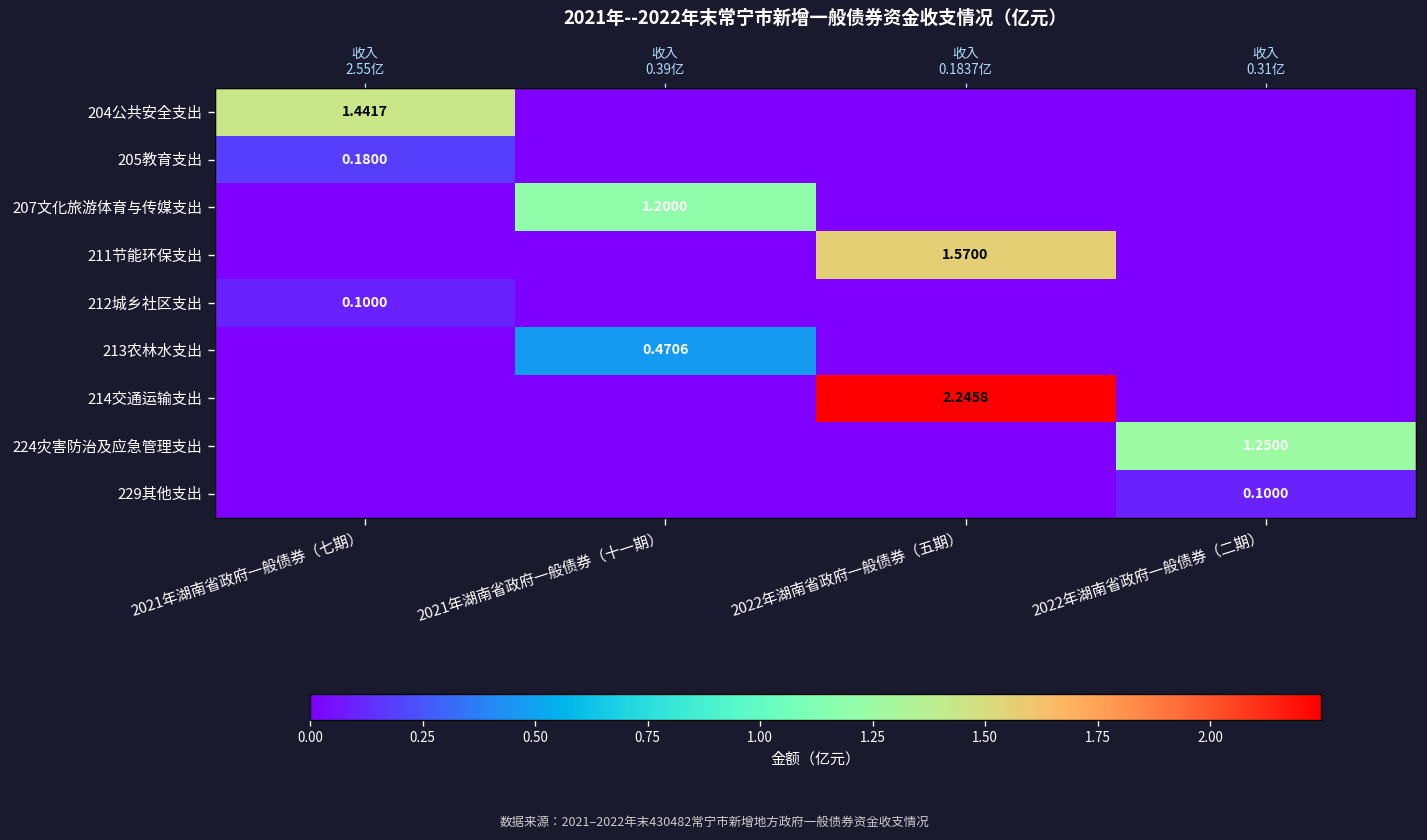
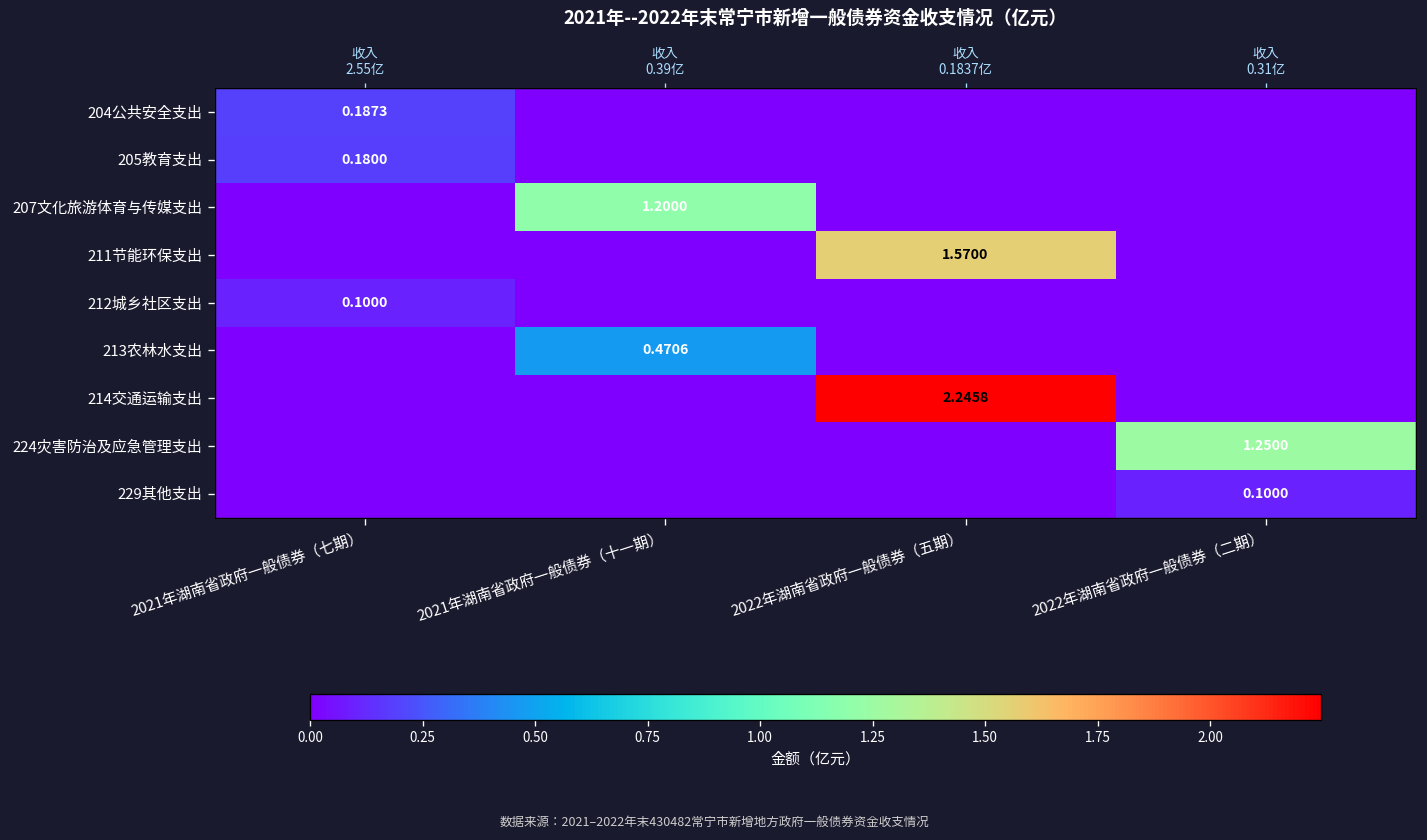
  {
    "204公共安全支出": {
-     "2021年湖南省政府一般债券（七期）": 1.4417
+     "2021年湖南省政府一般债券（七期）": 0.1873
    },
    "205教育支出": {
      "2021年湖南省政府一般债券（七期）": 0.1800
    },
    "207文化旅游体育与传媒支出": {
      "2021年湖南省政府一般债券（十一期）": 1.2000
    },
    "211节能环保支出": {
      "2022年湖南省政府一般债券（五期）": 1.5700
    },
    "212城乡社区支出": {
      "2021年湖南省政府一般债券（七期）": 0.1000
    },
    "213农林水支出": {
      "2021年湖南省政府一般债券（十一期）": 0.4706
    },
    "214交通运输支出": {
      "2022年湖南省政府一般债券（五期）": 2.2458
    },
    "224灾害防治及应急管理支出": {
      "2022年湖南省政府一般债券（二期）": 1.2500
    },
    "229其他支出": {
      "2022年湖南省政府一般债券（二期）": 0.1000
    }
  }
